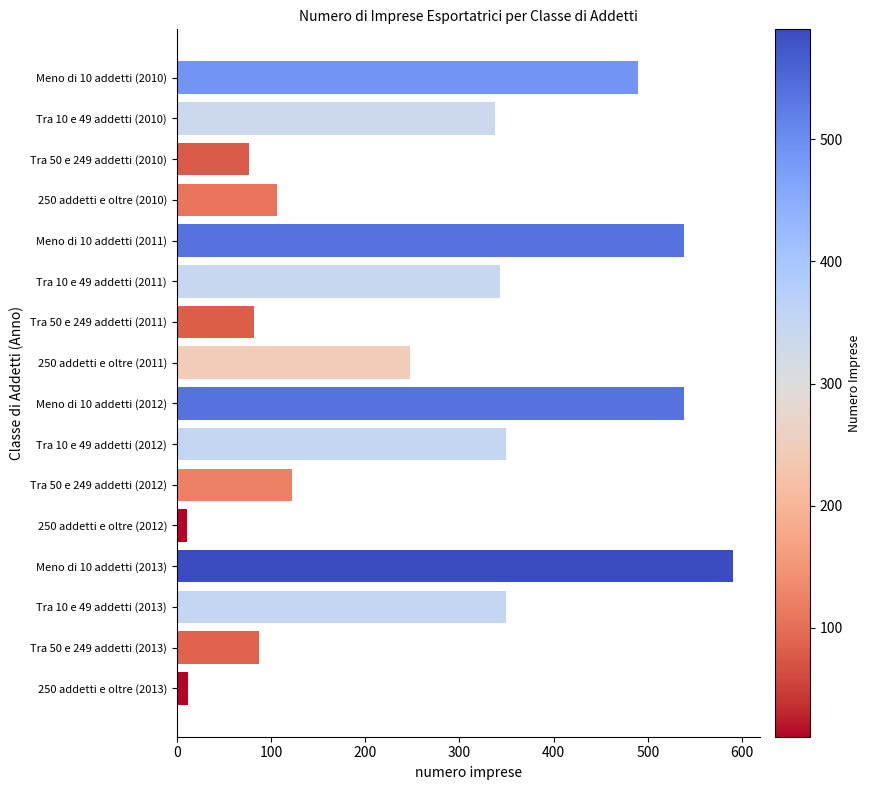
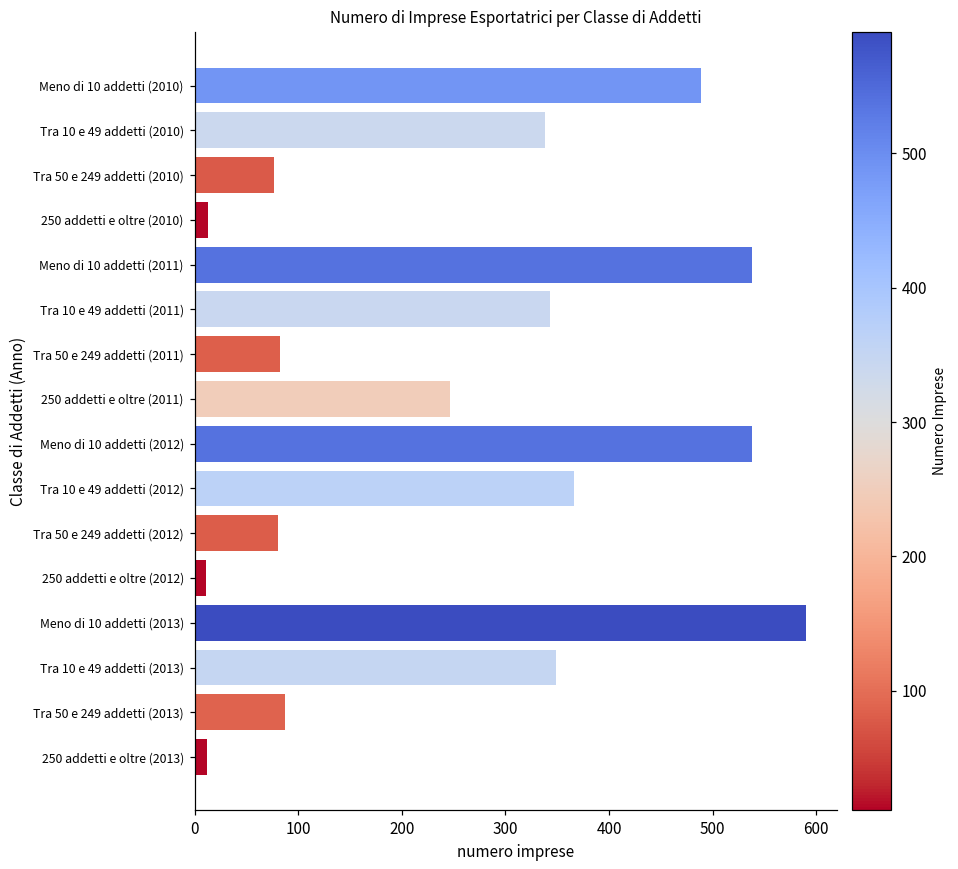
  {
    "Meno di 10 addetti (2010)": 490,
    "Tra 10 e 49 addetti (2010)": 340,
    "Tra 50 e 249 addetti (2010)": 80,
-   "250 addetti e oltre (2010)": 110,
+   "250 addetti e oltre (2010)": 10,
    "Meno di 10 addetti (2011)": 540,
    "Tra 10 e 49 addetti (2011)": 340,
    "Tra 50 e 249 addetti (2011)": 80,
    "250 addetti e oltre (2011)": 250,
    "Meno di 10 addetti (2012)": 540,
-   "Tra 10 e 49 addetti (2012)": 350,
-   "Tra 50 e 249 addetti (2012)": 120,
+   "Tra 10 e 49 addetti (2012)": 370,
+   "Tra 50 e 249 addetti (2012)": 80,
    "250 addetti e oltre (2012)": 10,
    "Meno di 10 addetti (2013)": 590,
    "Tra 10 e 49 addetti (2013)": 350,
    "Tra 50 e 249 addetti (2013)": 90,
    "250 addetti e oltre (2013)": 10
  }
